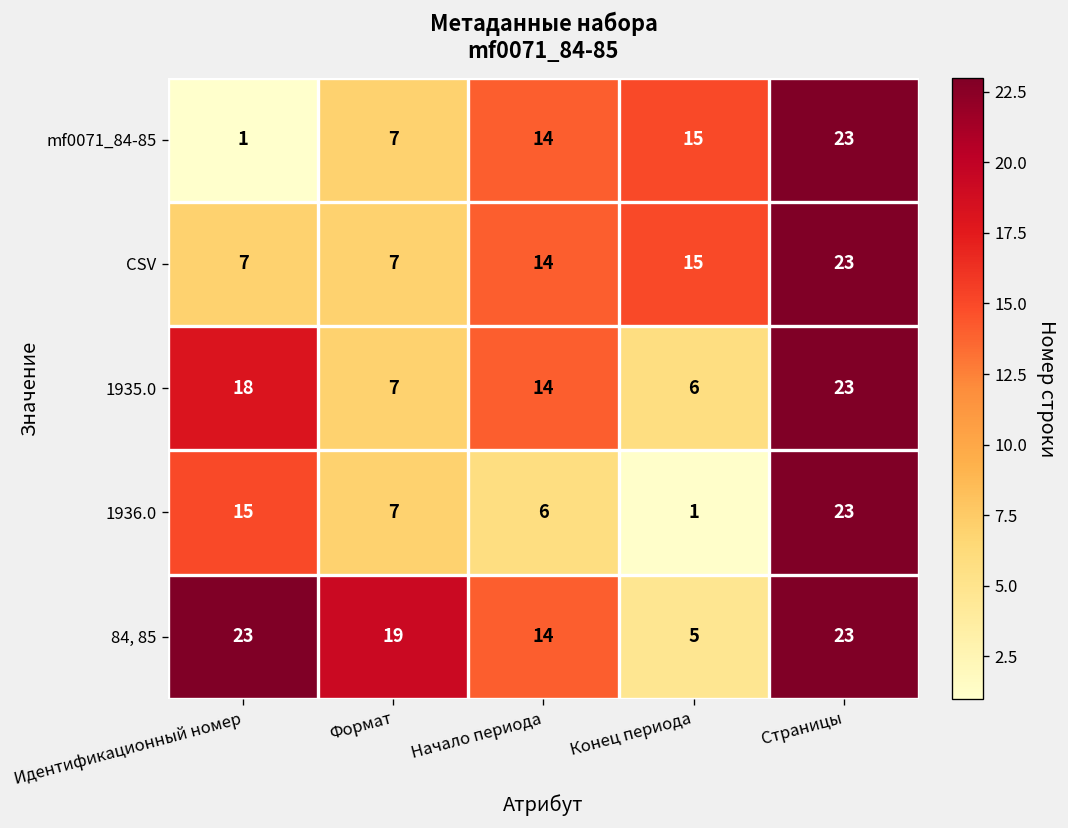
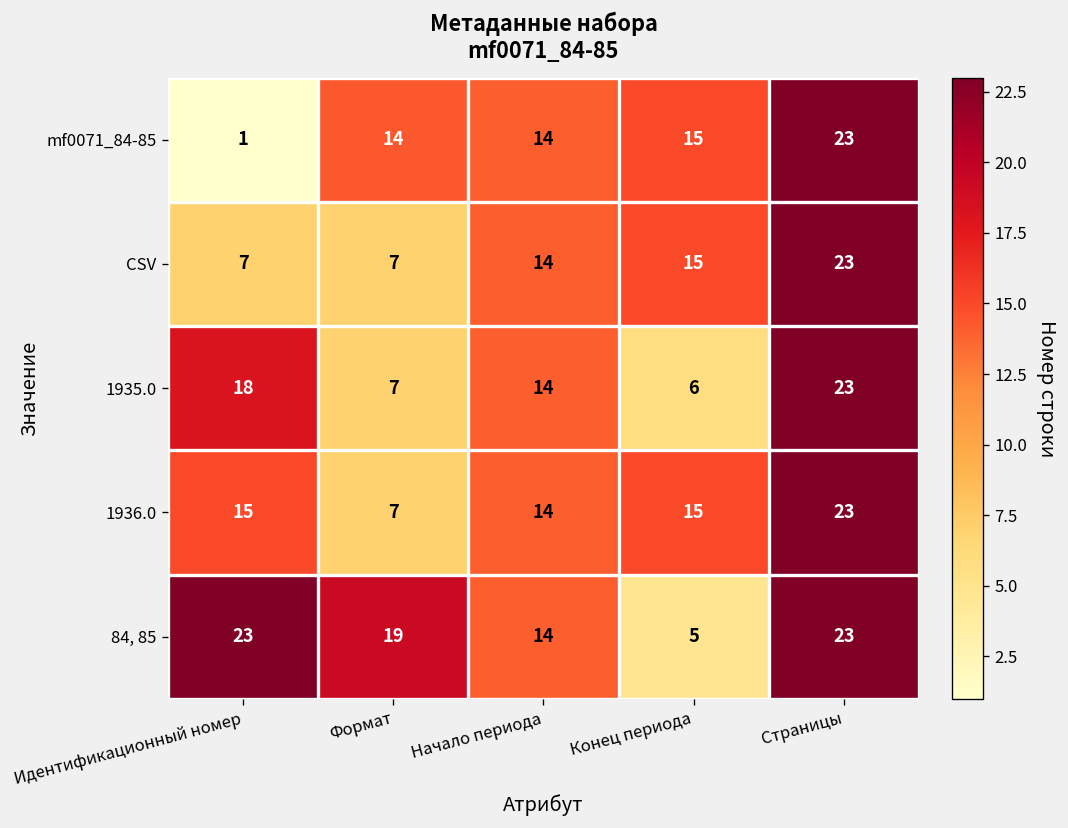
  {
    "mf0071_84-85": {
      "Идентификационный номер": 1,
-     "Формат": 7,
+     "Формат": 14,
      "Начало периода": 14,
      "Конец периода": 15,
      "Страницы": 23
    },
    "CSV": {
      "Идентификационный номер": 7,
      "Формат": 7,
      "Начало периода": 14,
      "Конец периода": 15,
      "Страницы": 23
    },
    "1935.0": {
      "Идентификационный номер": 18,
      "Формат": 7,
      "Начало периода": 14,
      "Конец периода": 6,
      "Страницы": 23
    },
    "1936.0": {
      "Идентификационный номер": 15,
      "Формат": 7,
-     "Начало периода": 6,
-     "Конец периода": 1,
+     "Начало периода": 14,
+     "Конец периода": 15,
      "Страницы": 23
    },
    "84, 85": {
      "Идентификационный номер": 23,
      "Формат": 19,
      "Начало периода": 14,
      "Конец периода": 5,
      "Страницы": 23
    }
  }
